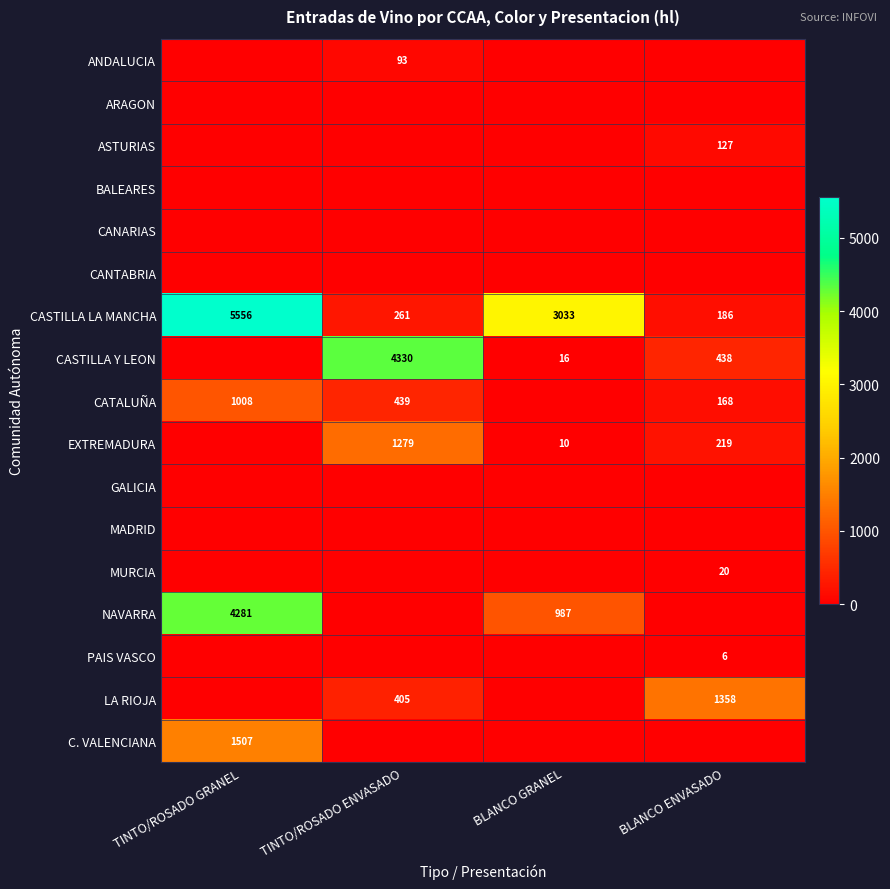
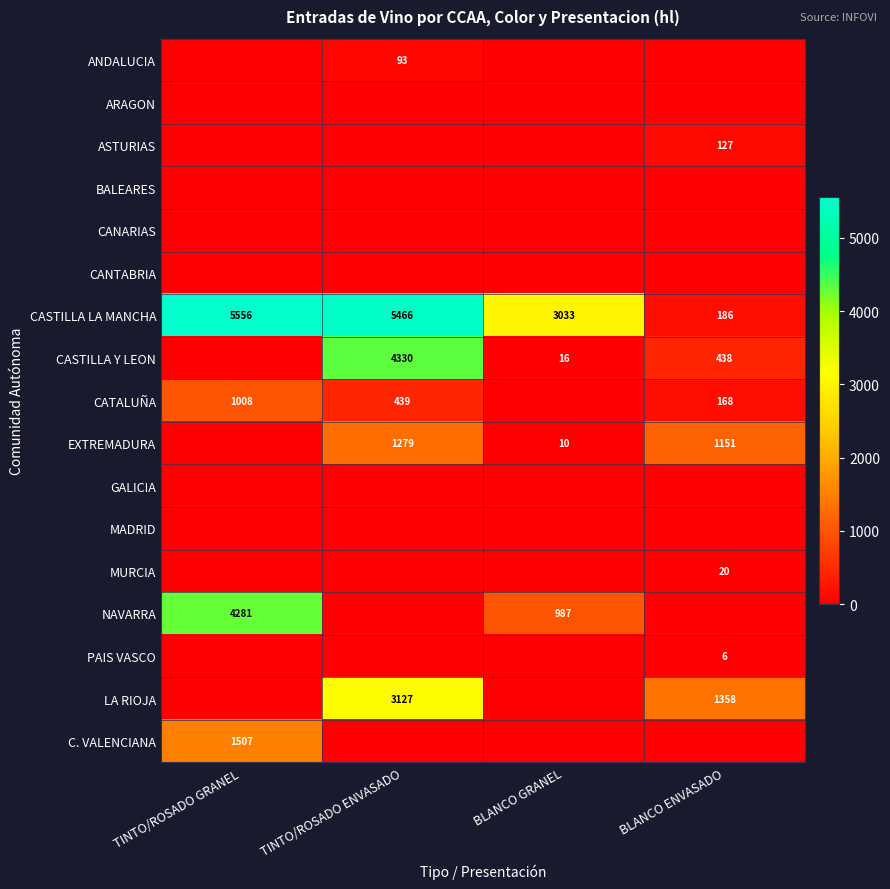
  {
    "ANDALUCIA": {
      "TINTO/ROSADO ENVASADO": 93
    },
    "ASTURIAS": {
      "BLANCO ENVASADO": 127
    },
    "CASTILLA LA MANCHA": {
      "TINTO/ROSADO GRANEL": 5556,
-     "TINTO/ROSADO ENVASADO": 261,
+     "TINTO/ROSADO ENVASADO": 5466,
      "BLANCO GRANEL": 3033,
      "BLANCO ENVASADO": 186
    },
    "CASTILLA Y LEON": {
      "TINTO/ROSADO ENVASADO": 4330,
      "BLANCO GRANEL": 16,
      "BLANCO ENVASADO": 438
    },
    "CATALUÑA": {
      "TINTO/ROSADO GRANEL": 1008,
      "TINTO/ROSADO ENVASADO": 439,
      "BLANCO ENVASADO": 168
    },
    "EXTREMADURA": {
      "TINTO/ROSADO ENVASADO": 1279,
      "BLANCO GRANEL": 10,
-     "BLANCO ENVASADO": 219
+     "BLANCO ENVASADO": 1151
    },
    "MURCIA": {
      "BLANCO ENVASADO": 20
    },
    "NAVARRA": {
      "TINTO/ROSADO GRANEL": 4281,
      "BLANCO GRANEL": 987
    },
    "PAIS VASCO": {
      "BLANCO ENVASADO": 6
    },
    "LA RIOJA": {
-     "TINTO/ROSADO ENVASADO": 405,
+     "TINTO/ROSADO ENVASADO": 3127,
      "BLANCO ENVASADO": 1358
    },
    "C. VALENCIANA": {
      "TINTO/ROSADO GRANEL": 1507
    }
  }
